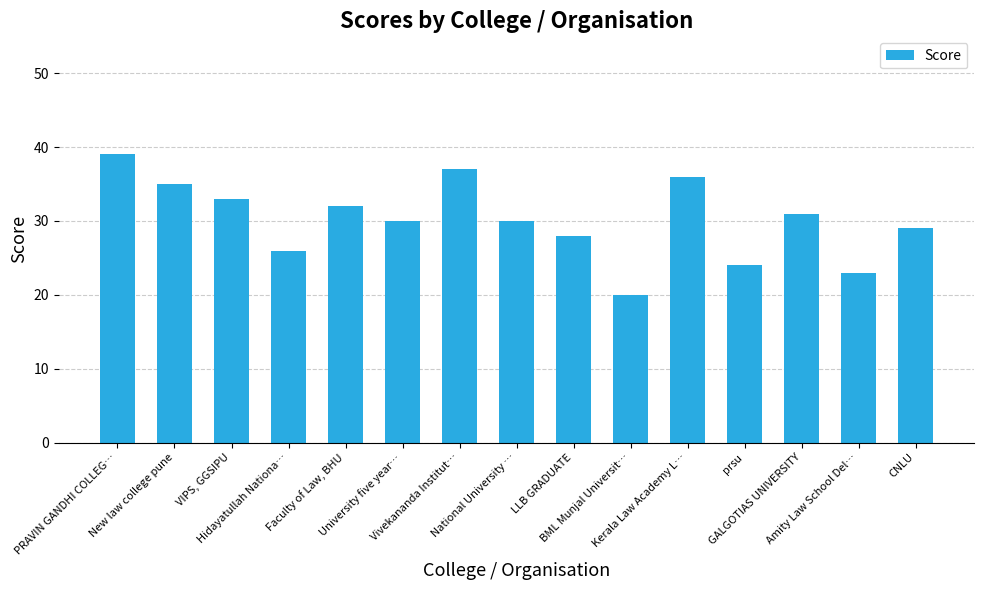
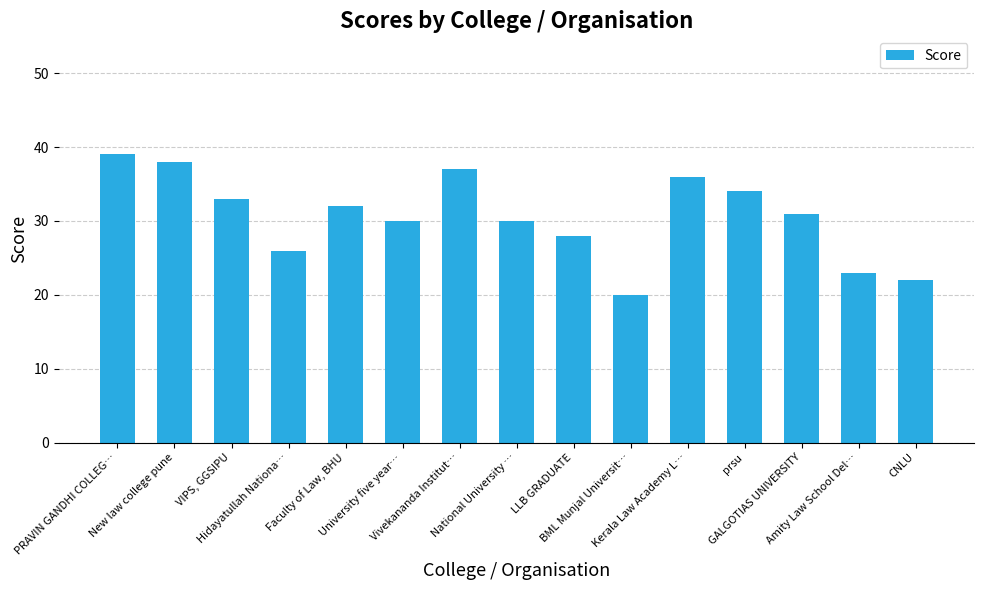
  {
    "PRAVIN GANDHI COLLEG…": 39,
-   "New law college pune": 35,
+   "New law college pune": 38,
    "VIPS, GGSIPU": 33,
    "Hidayatullah Nationa…": 26,
    "Faculty of Law, BHU": 32,
    "University five year…": 30,
    "Vivekananda Institut…": 37,
    "National University …": 30,
    "LLB GRADUATE": 28,
    "BML Munjal Universit…": 20,
    "Kerala Law Academy L…": 36,
-   "prsu": 24,
+   "prsu": 34,
    "GALGOTIAS UNIVERSITY": 31,
    "Amity Law School Del…": 23,
-   "CNLU": 29
+   "CNLU": 22
  }
